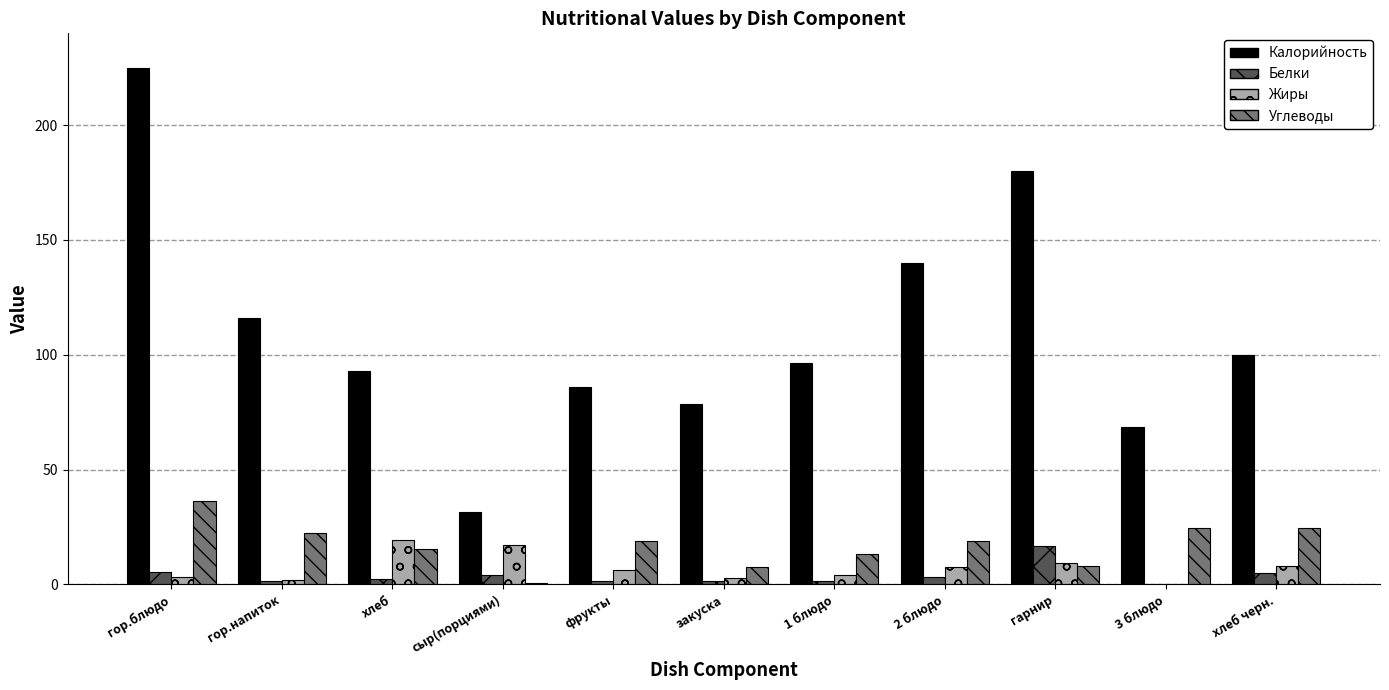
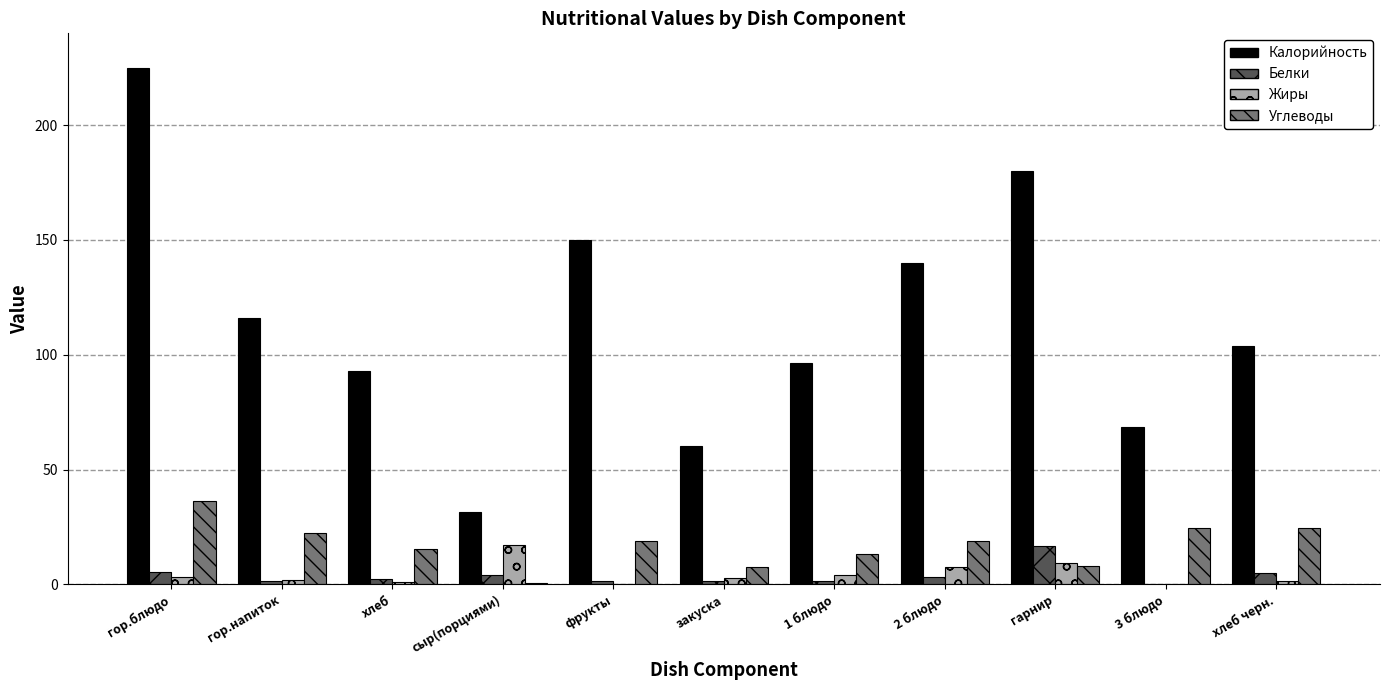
  {
    "Калорийность": {
      "гор.блюдо": 225,
      "гор.напиток": 116,
      "хлеб": 93,
      "сыр(порциями)": 32,
-     "фрукты": 86,
-     "закуска": 79,
+     "фрукты": 150,
+     "закуска": 60,
      "1 блюдо": 97,
      "2 блюдо": 140,
      "гарнир": 180,
      "3 блюдо": 69,
-     "хлеб черн.": 100
+     "хлеб черн.": 104
    },
    "Жиры": {
      "гор.блюдо": 3,
      "гор.напиток": 2,
-     "хлеб": 19,
+     "хлеб": 1,
      "сыр(порциями)": 17,
-     "фрукты": 6,
+     "фрукты": 0,
      "закуска": 3,
      "1 блюдо": 4,
      "2 блюдо": 8,
      "гарнир": 9,
      "3 блюдо": 0,
-     "хлеб черн.": 8
+     "хлеб черн.": 2
    }
  }
